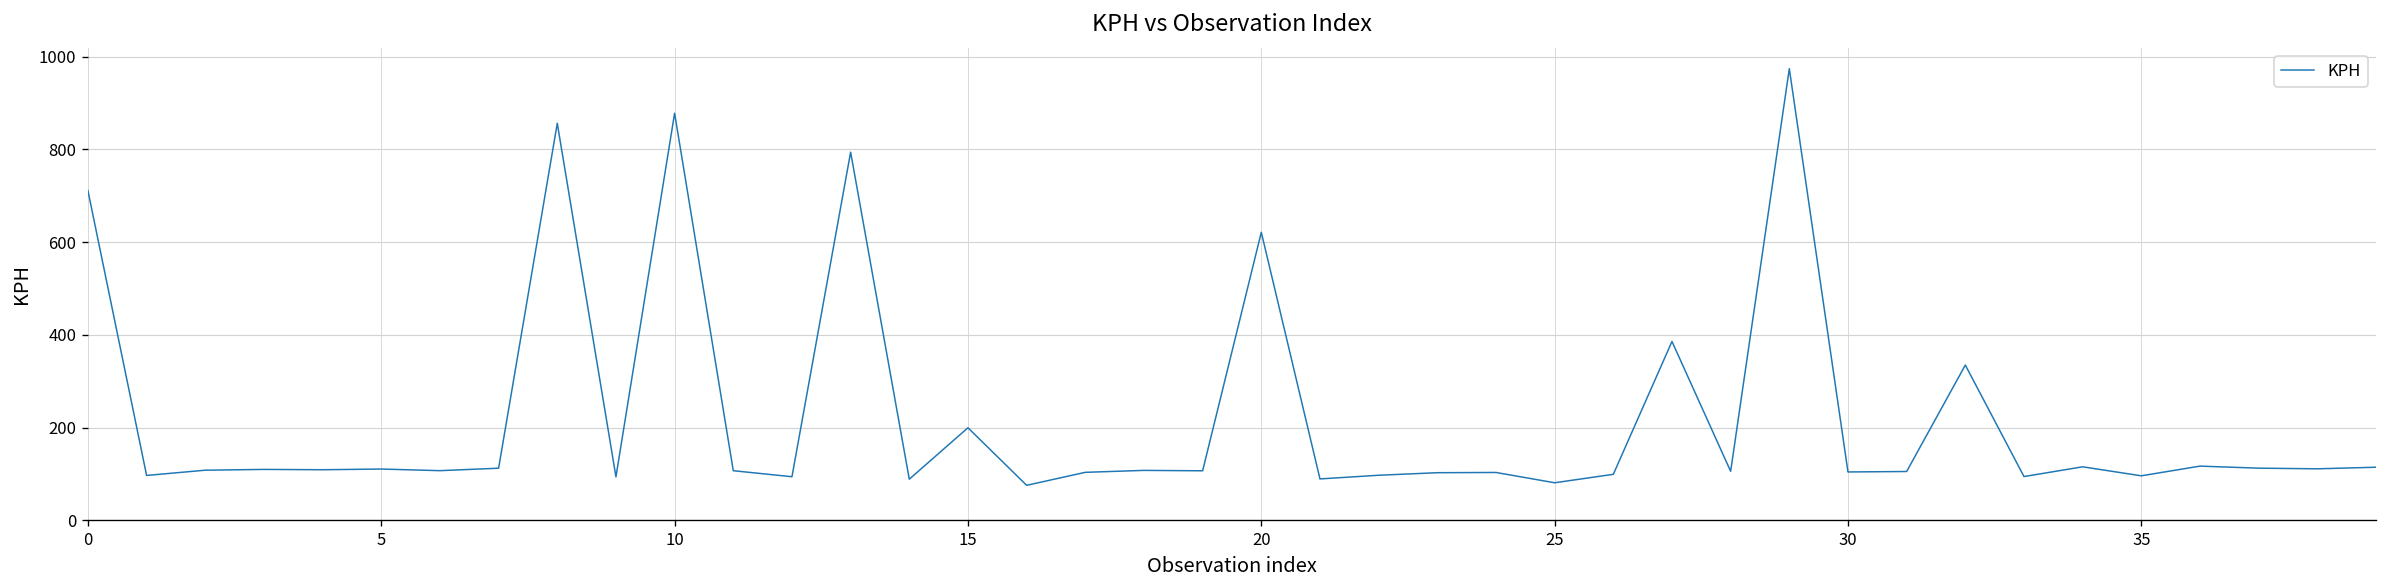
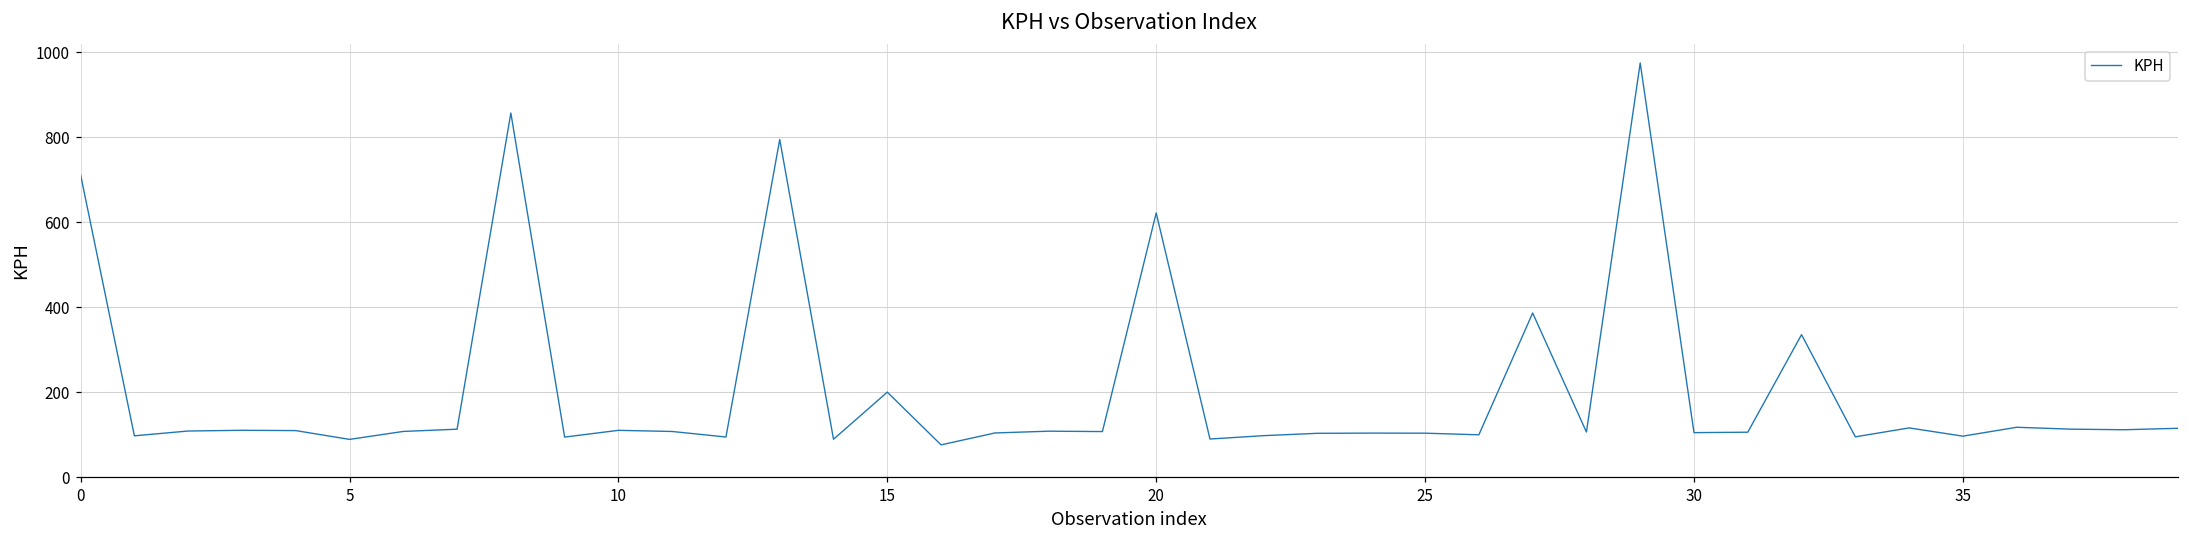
  {
    "0": 710,
-   "5": 110,
-   "10": 880,
+   "5": 90,
+   "10": 110,
    "15": 200,
    "20": 620,
-   "25": 80,
+   "25": 100,
    "30": 100,
    "35": 100
  }
